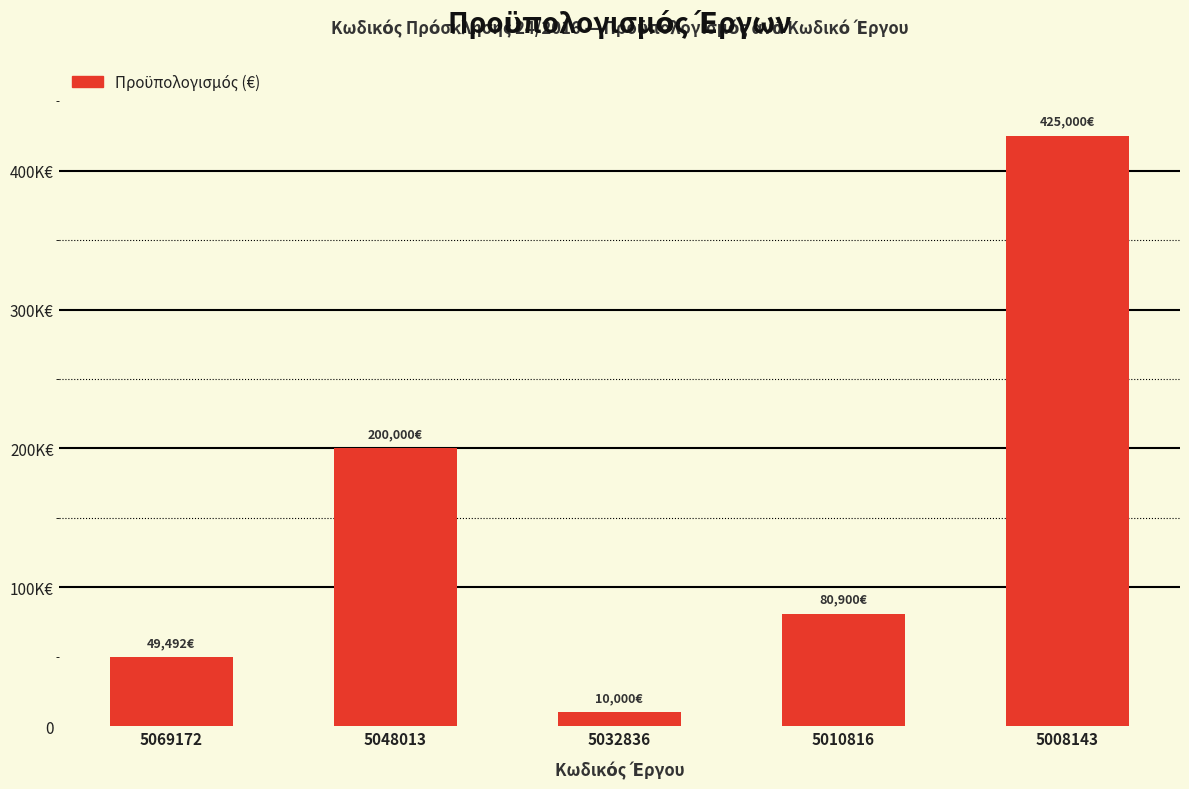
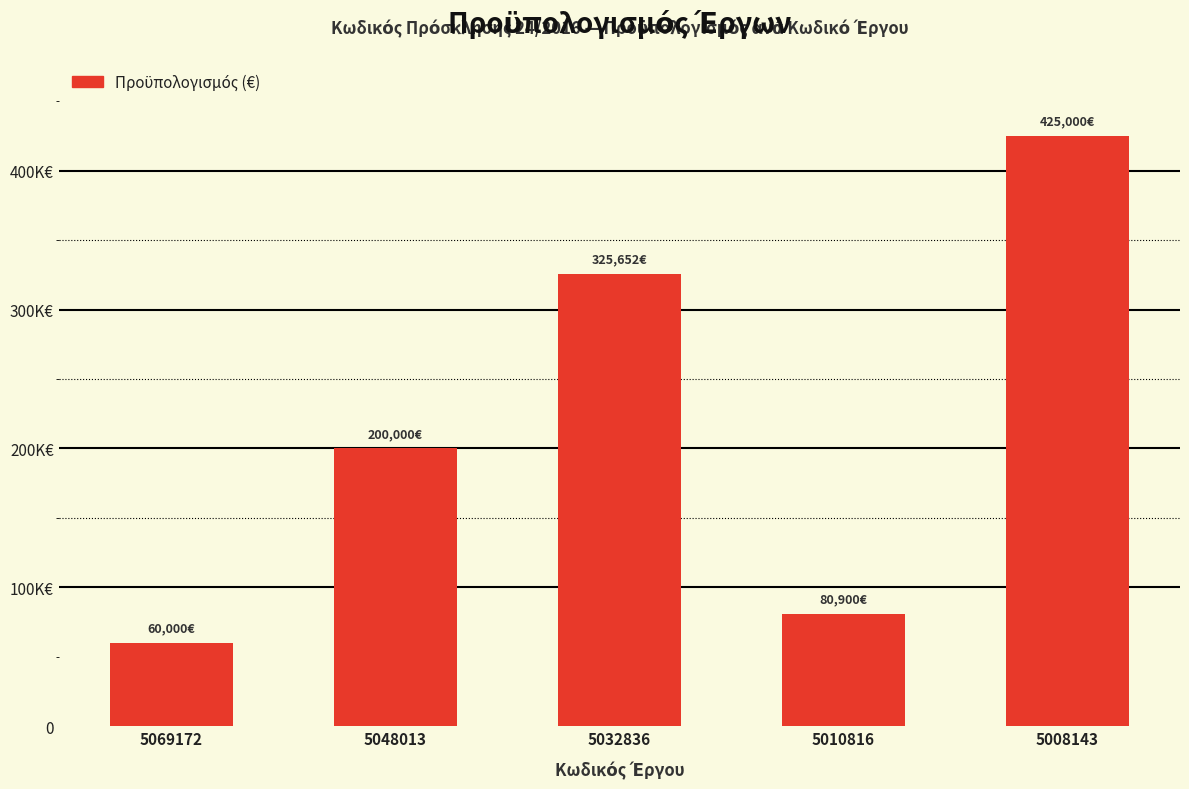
  {
-   "5069172": "49,492€",
+   "5069172": "60,000€",
    "5048013": "200,000€",
-   "5032836": "10,000€",
+   "5032836": "325,652€",
    "5010816": "80,900€",
    "5008143": "425,000€"
  }
